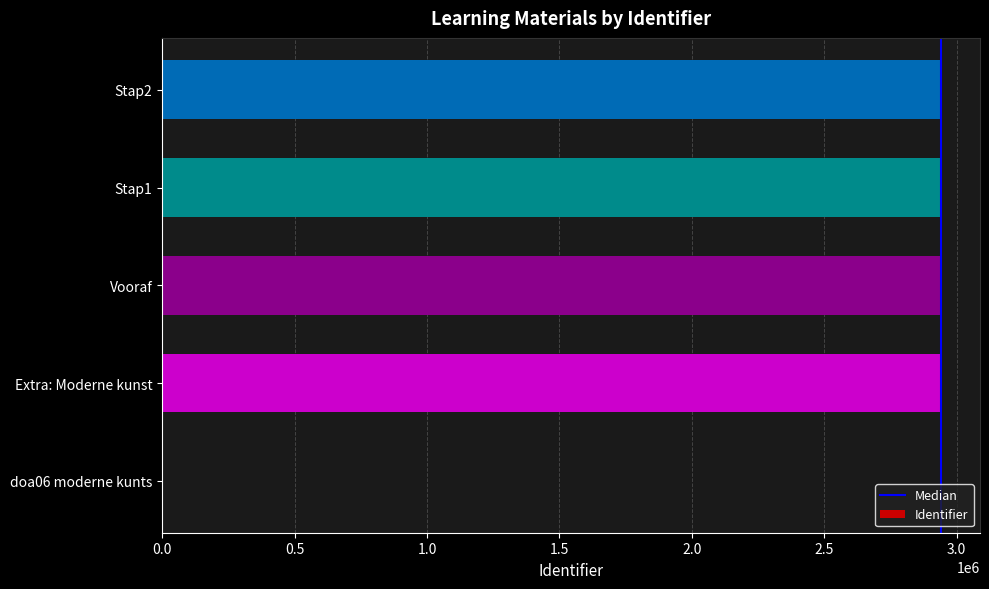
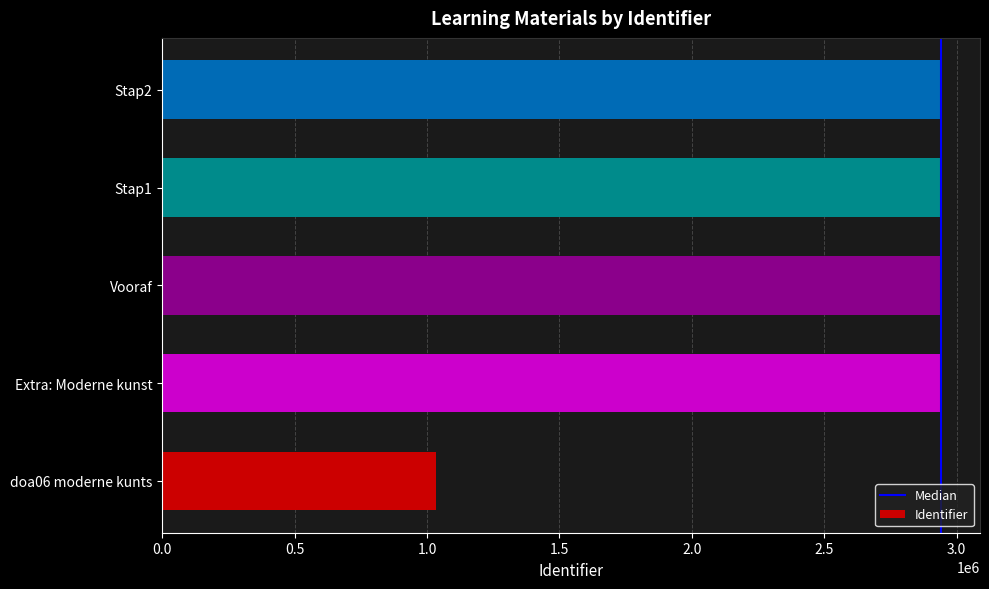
  {
    "Stap2": 2940000,
    "Stap1": 2940000,
    "Vooraf": 2940000,
    "Extra: Moderne kunst": 2940000,
-   "doa06 moderne kunts": 0
+   "doa06 moderne kunts": 1030000
  }
